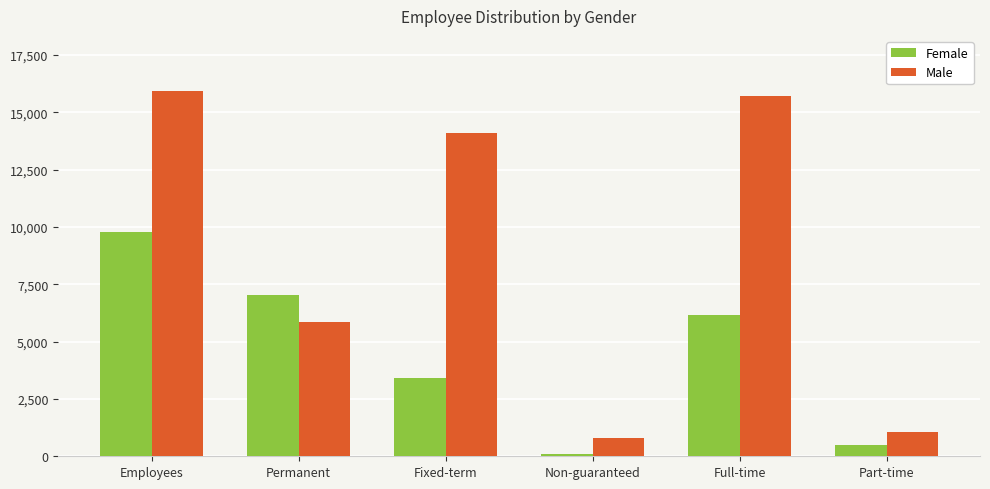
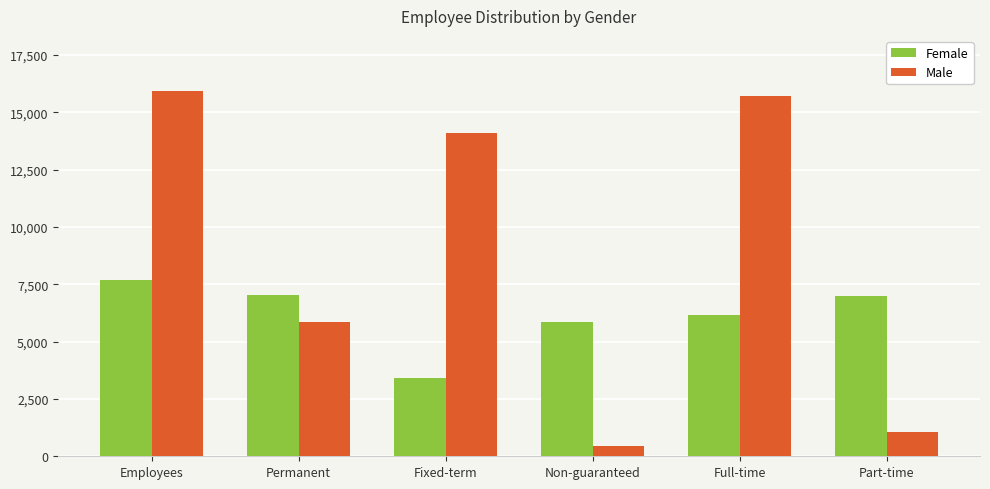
  {
    "Female": {
-     "Employees": "9,800",
+     "Employees": "7,700",
      "Permanent": "7,000",
      "Fixed-term": "3,400",
-     "Non-guaranteed": "100",
+     "Non-guaranteed": "5,900",
      "Full-time": "6,200",
-     "Part-time": "500"
+     "Part-time": "7,000"
    },
    "Male": {
      "Employees": "15,900",
      "Permanent": "5,900",
      "Fixed-term": "14,100",
-     "Non-guaranteed": "800",
+     "Non-guaranteed": "400",
      "Full-time": "15,700",
      "Part-time": "1,100"
    }
  }
